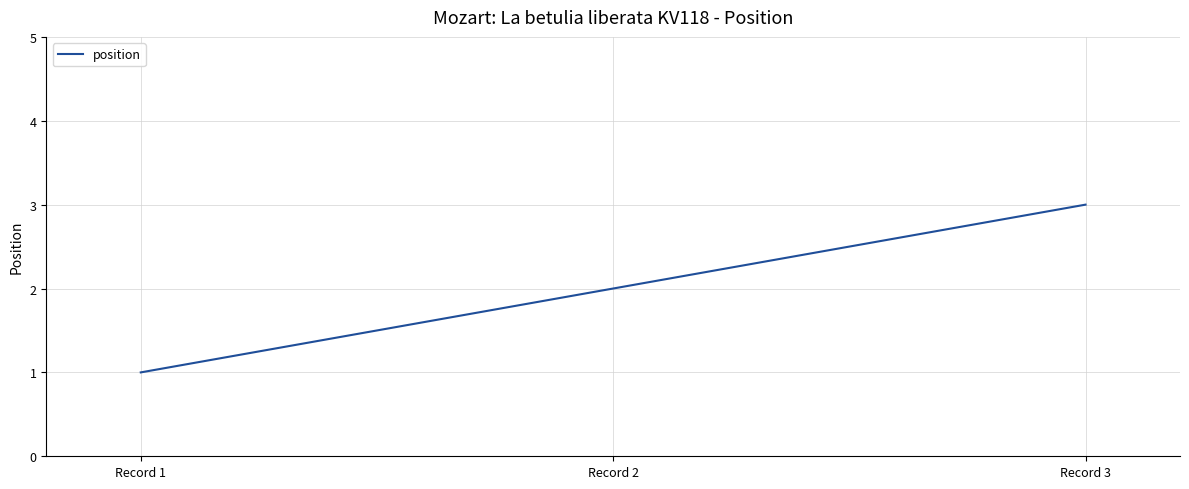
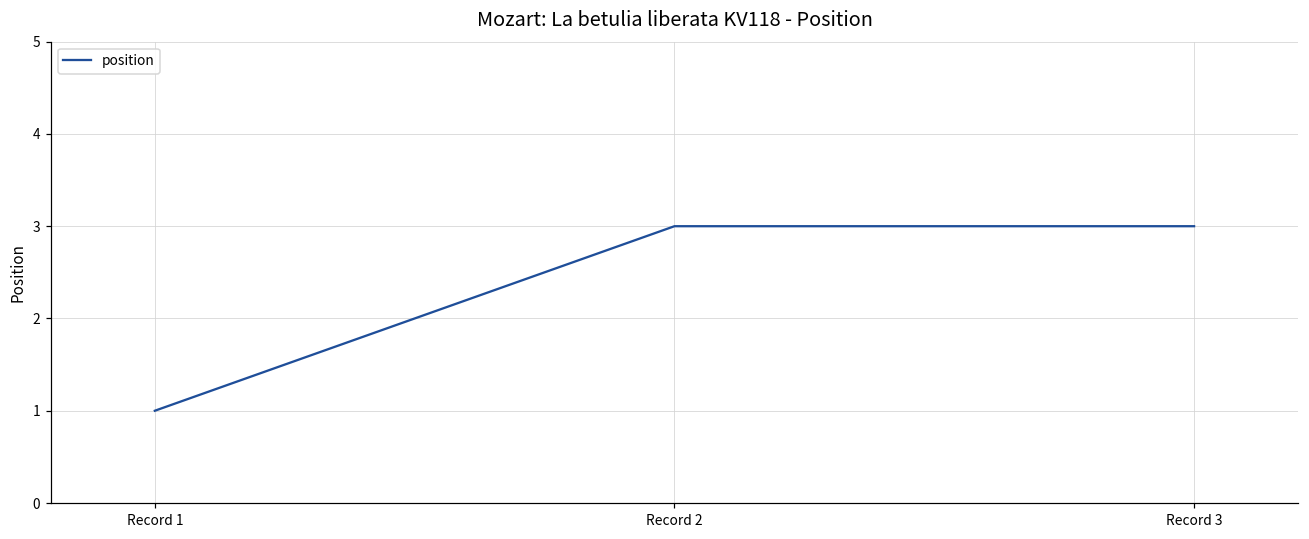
  {
    "Record 1": 1,
-   "Record 2": 2,
+   "Record 2": 3,
    "Record 3": 3
  }
